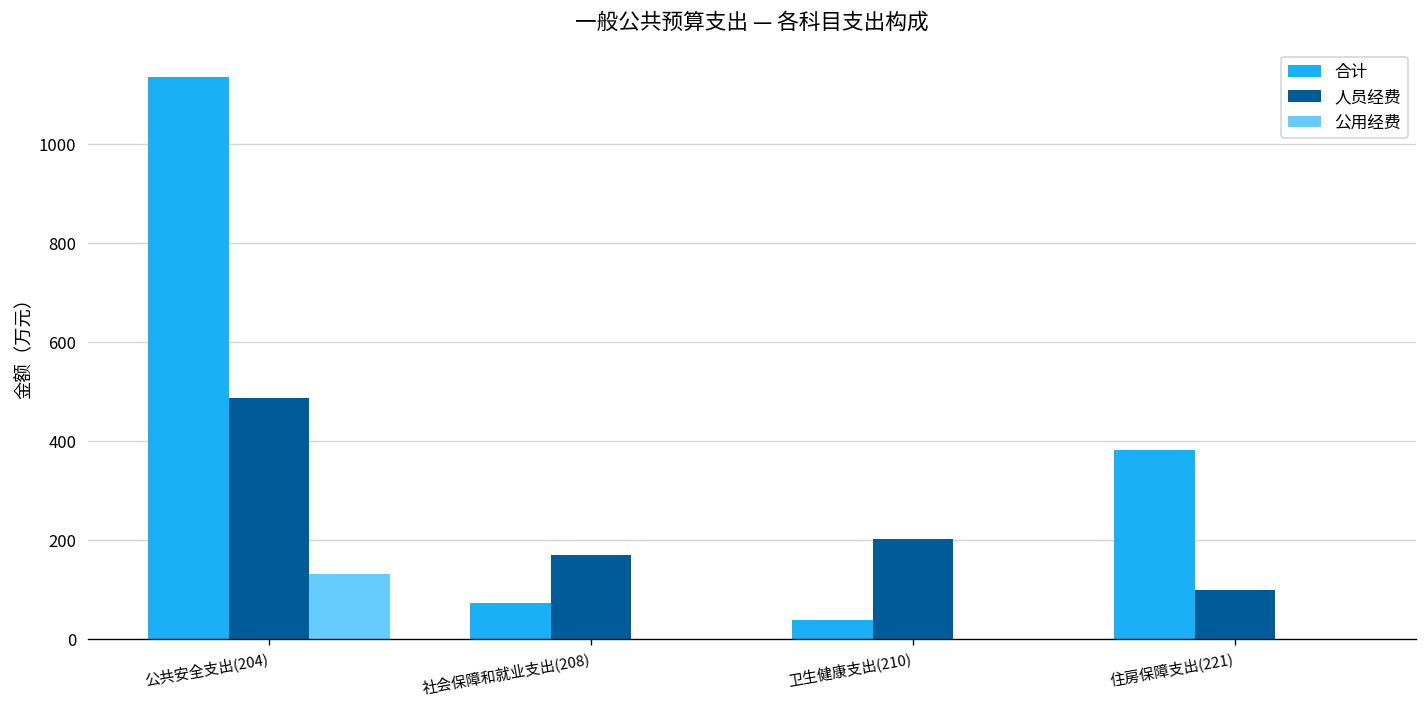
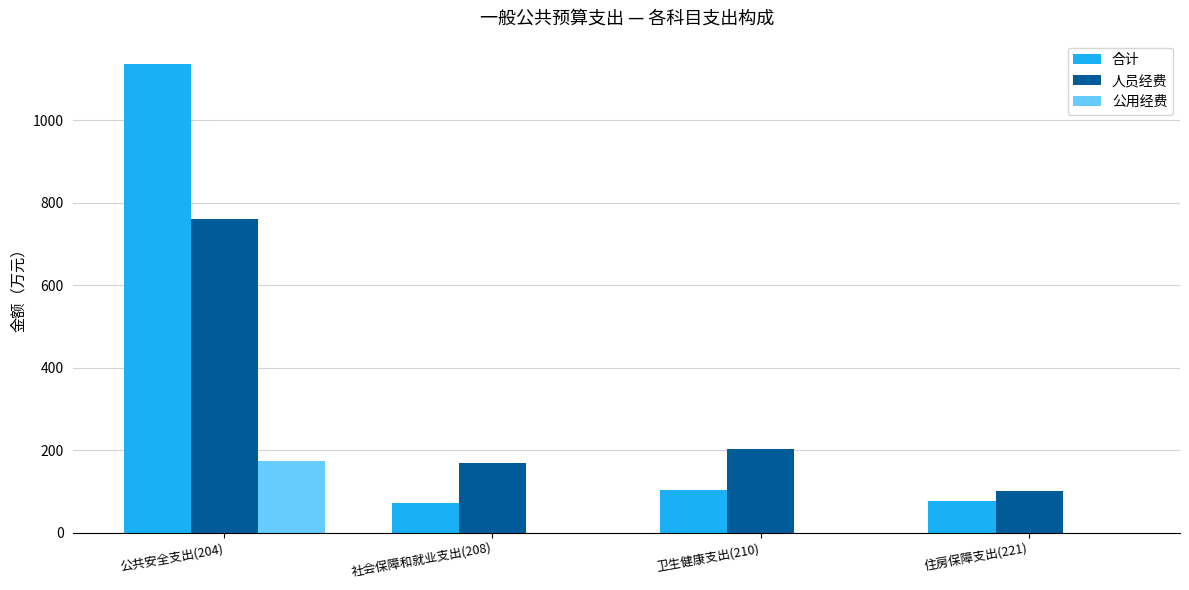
  {
    "合计": {
      "公共安全支出(204)": 1140,
      "社会保障和就业支出(208)": 70,
-     "卫生健康支出(210)": 40,
-     "住房保障支出(221)": 380
+     "卫生健康支出(210)": 100,
+     "住房保障支出(221)": 80
    },
    "人员经费": {
-     "公共安全支出(204)": 490,
+     "公共安全支出(204)": 760,
      "社会保障和就业支出(208)": 170,
      "卫生健康支出(210)": 200,
      "住房保障支出(221)": 100
    },
    "公用经费": {
-     "公共安全支出(204)": 130,
+     "公共安全支出(204)": 170,
      "社会保障和就业支出(208)": 0,
      "卫生健康支出(210)": 0,
      "住房保障支出(221)": 0
    }
  }
